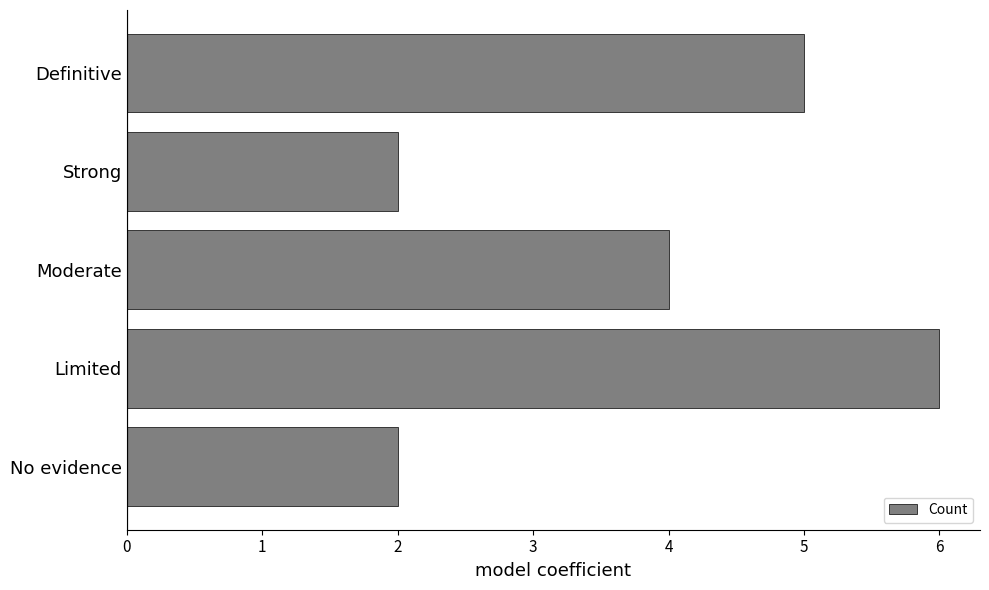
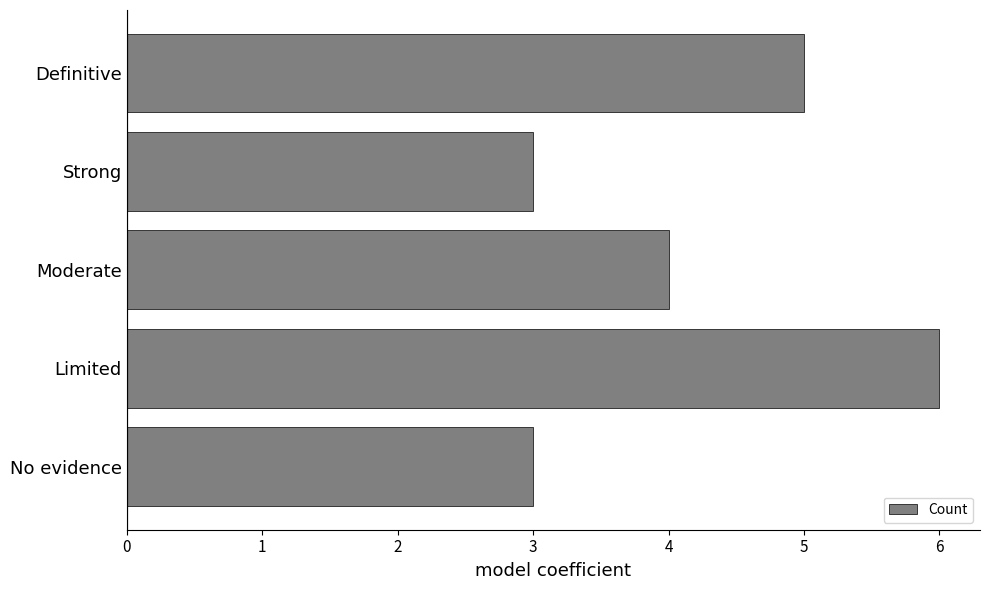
  {
    "Definitive": 5,
-   "Strong": 2,
+   "Strong": 3,
    "Moderate": 4,
    "Limited": 6,
-   "No evidence": 2
+   "No evidence": 3
  }
